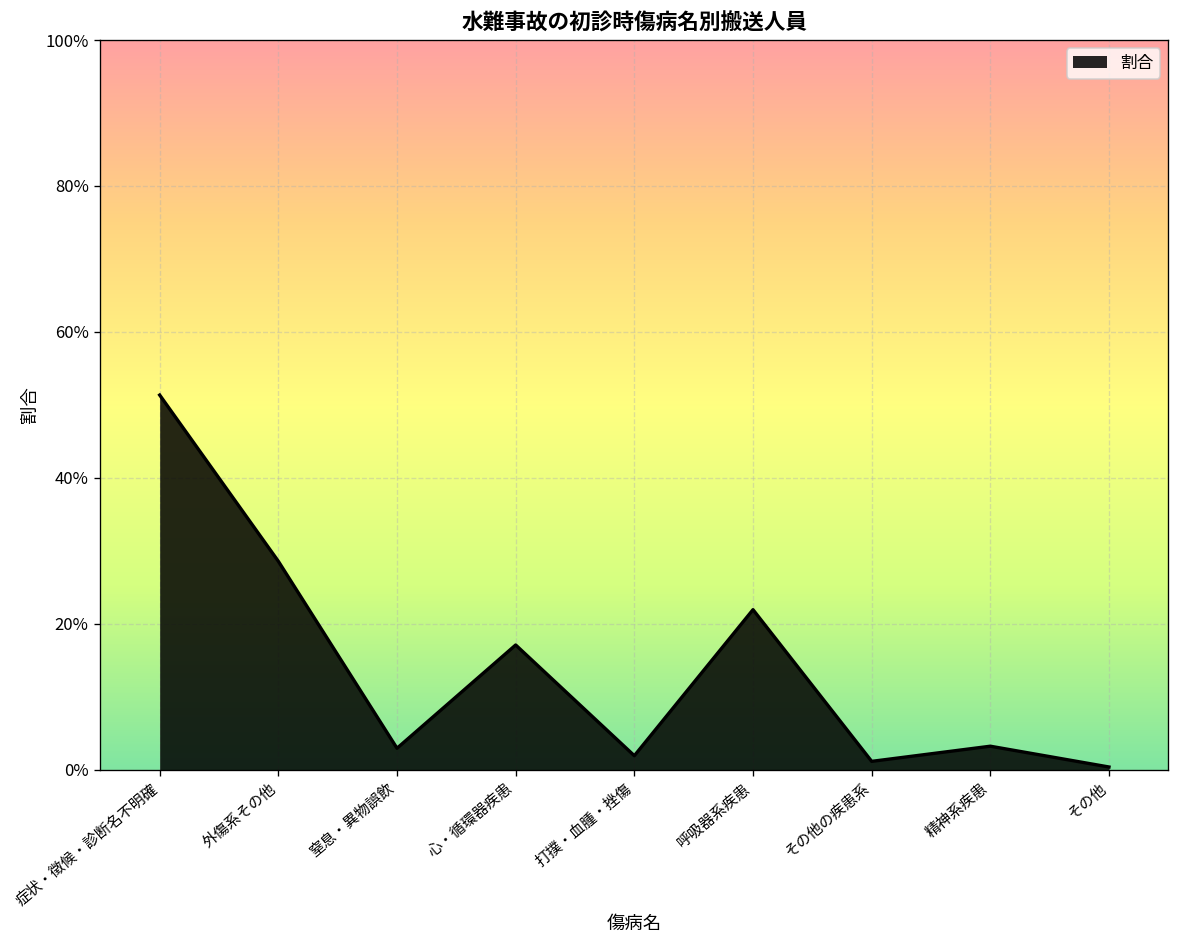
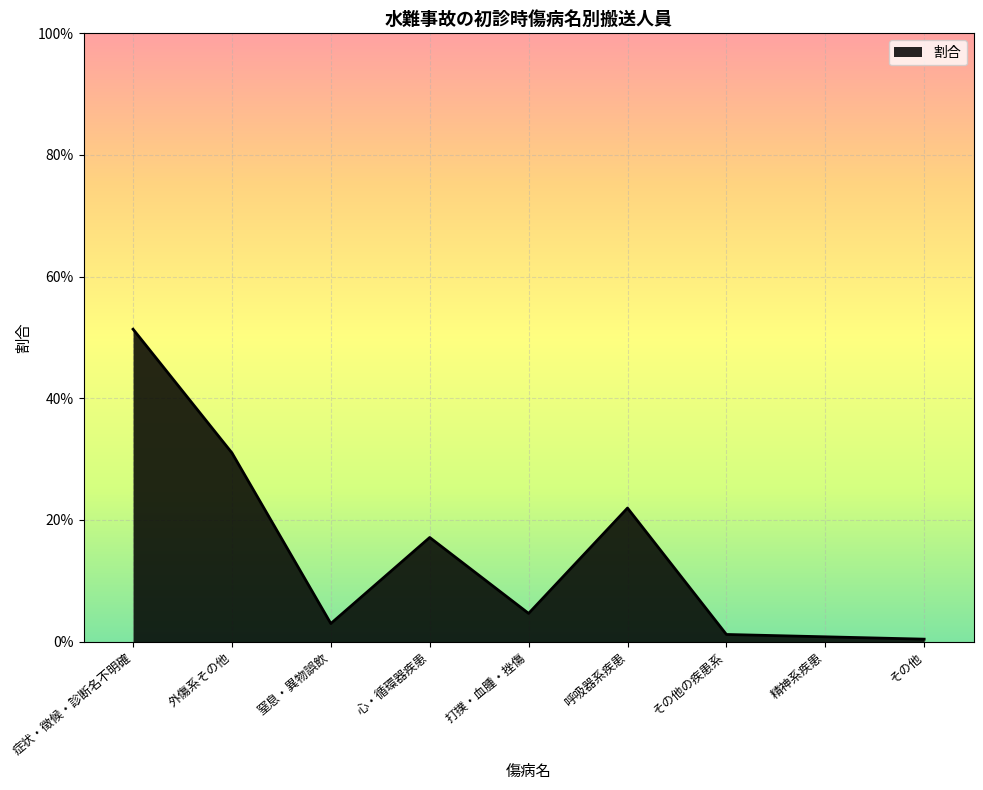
  {
    "症状・徴候・診断名不明確": "51%",
-   "外傷系その他": "29%",
+   "外傷系その他": "31%",
    "窒息・異物誤飲": "3%",
    "心・循環器疾患": "17%",
-   "打撲・血腫・挫傷": "2%",
+   "打撲・血腫・挫傷": "5%",
    "呼吸器系疾患": "22%",
    "その他の疾患系": "1%",
-   "精神系疾患": "3%",
+   "精神系疾患": "1%",
    "その他": "0%"
  }
